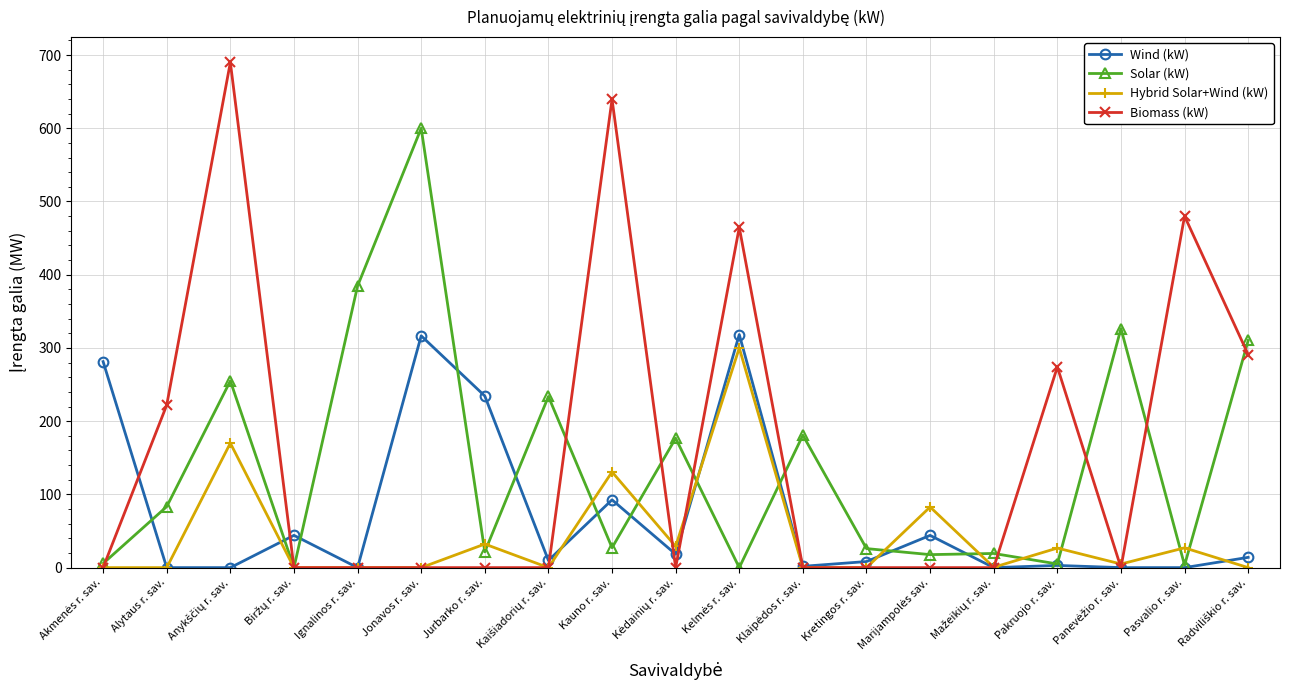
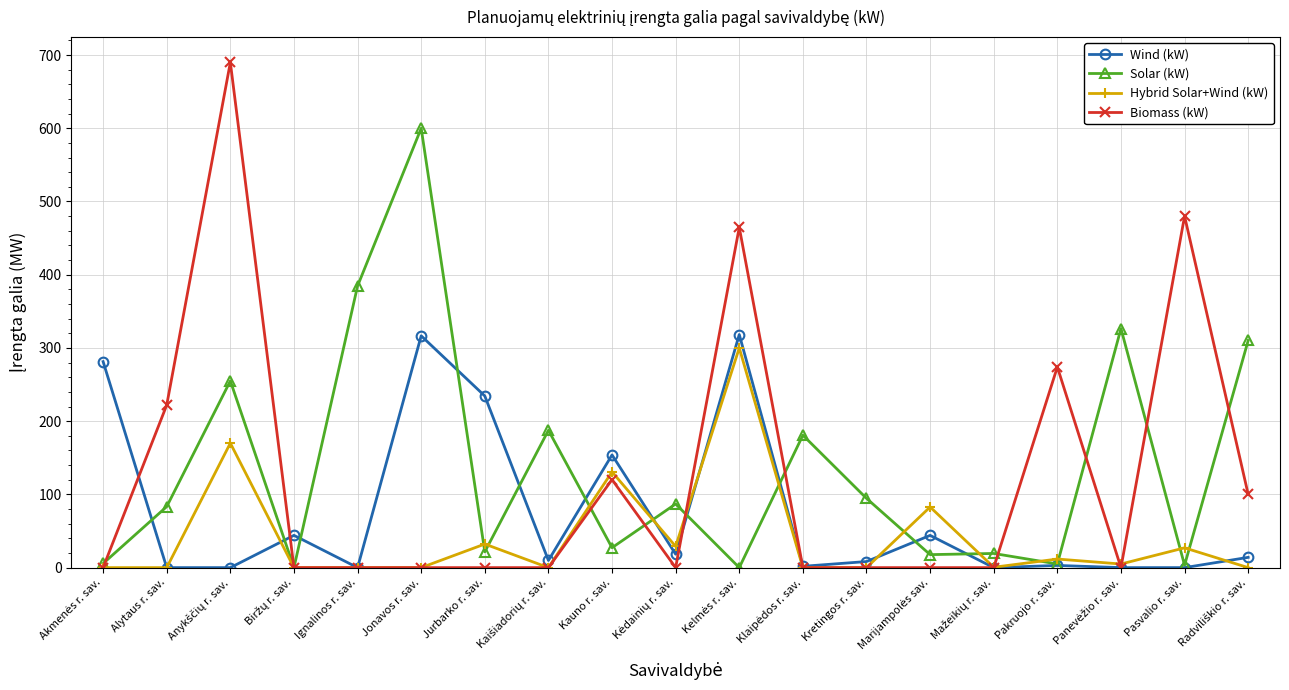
  {
    "Wind (kW)": {
      "Akmenės r. sav.": 280,
      "Anykščių r. sav.": 0,
      "Biržų r. sav.": 40,
      "Jonavos r. sav.": 320,
      "Jurbarko r. sav.": 230,
      "Kaišiadorių r. sav.": 10,
-     "Kauno r. sav.": 90,
+     "Kauno r. sav.": 150,
      "Kėdainių r. sav.": 20,
      "Kelmės r. sav.": 320,
      "Kretingos r. sav.": 10,
      "Marijampolės sav.": 40,
      "Radviliškio r. sav.": 10
    },
    "Solar (kW)": {
      "Akmenės r. sav.": 10,
      "Alytaus r. sav.": 80,
      "Anykščių r. sav.": 250,
      "Ignalinos r. sav.": 380,
      "Jonavos r. sav.": 600,
      "Jurbarko r. sav.": 20,
-     "Kaišiadorių r. sav.": 230,
+     "Kaišiadorių r. sav.": 190,
      "Kauno r. sav.": 30,
-     "Kėdainių r. sav.": 180,
+     "Kėdainių r. sav.": 90,
      "Kelmės r. sav.": 0,
      "Klaipėdos r. sav.": 180,
-     "Kretingos r. sav.": 30,
+     "Kretingos r. sav.": 90,
      "Marijampolės sav.": 20,
      "Mažeikių r. sav.": 20,
      "Panevėžio r. sav.": 330,
      "Radviliškio r. sav.": 310
    },
    "Hybrid Solar+Wind (kW)": {
      "Anykščių r. sav.": 170,
      "Jurbarko r. sav.": 30,
      "Kauno r. sav.": 130,
      "Kėdainių r. sav.": 30,
      "Kelmės r. sav.": 300,
      "Marijampolės sav.": 80,
-     "Pakruojo r. sav.": 30,
+     "Pakruojo r. sav.": 10,
      "Panevėžio r. sav.": 0,
      "Pasvalio r. sav.": 30,
      "Radviliškio r. sav.": 0
    },
    "Biomass (kW)": {
      "Alytaus r. sav.": 220,
      "Anykščių r. sav.": 690,
      "Jurbarko r. sav.": 0,
-     "Kauno r. sav.": 640,
+     "Kauno r. sav.": 120,
      "Kėdainių r. sav.": 0,
      "Kelmės r. sav.": 460,
      "Marijampolės sav.": 0,
      "Pakruojo r. sav.": 270,
      "Pasvalio r. sav.": 480,
-     "Radviliškio r. sav.": 290
+     "Radviliškio r. sav.": 100
    }
  }
